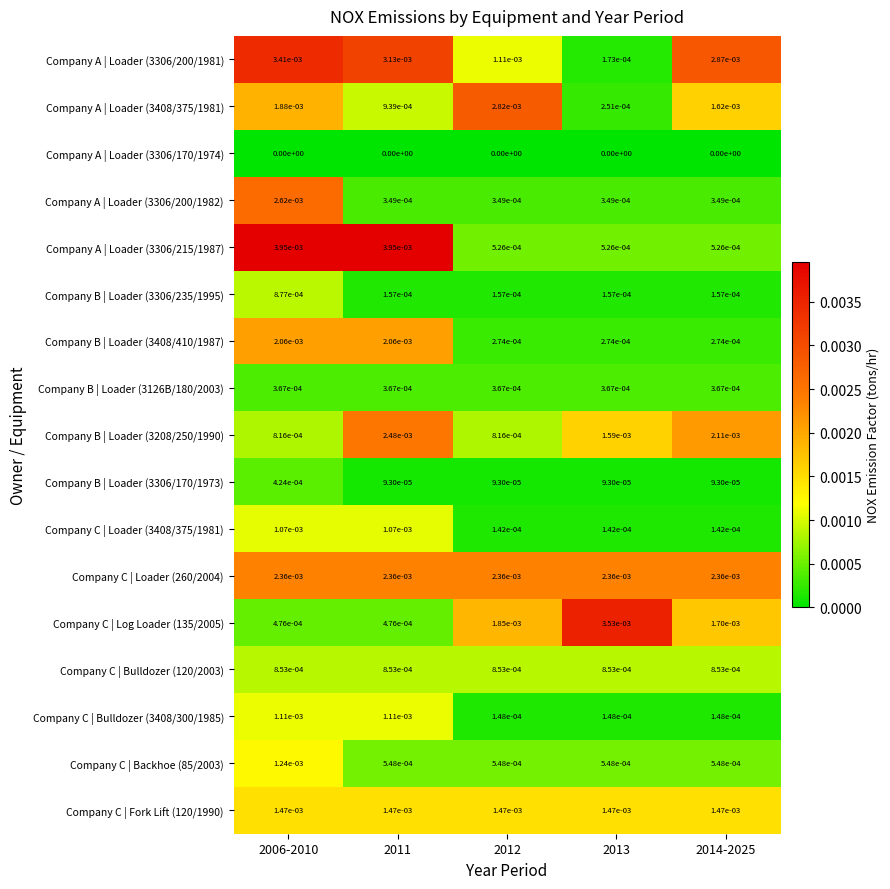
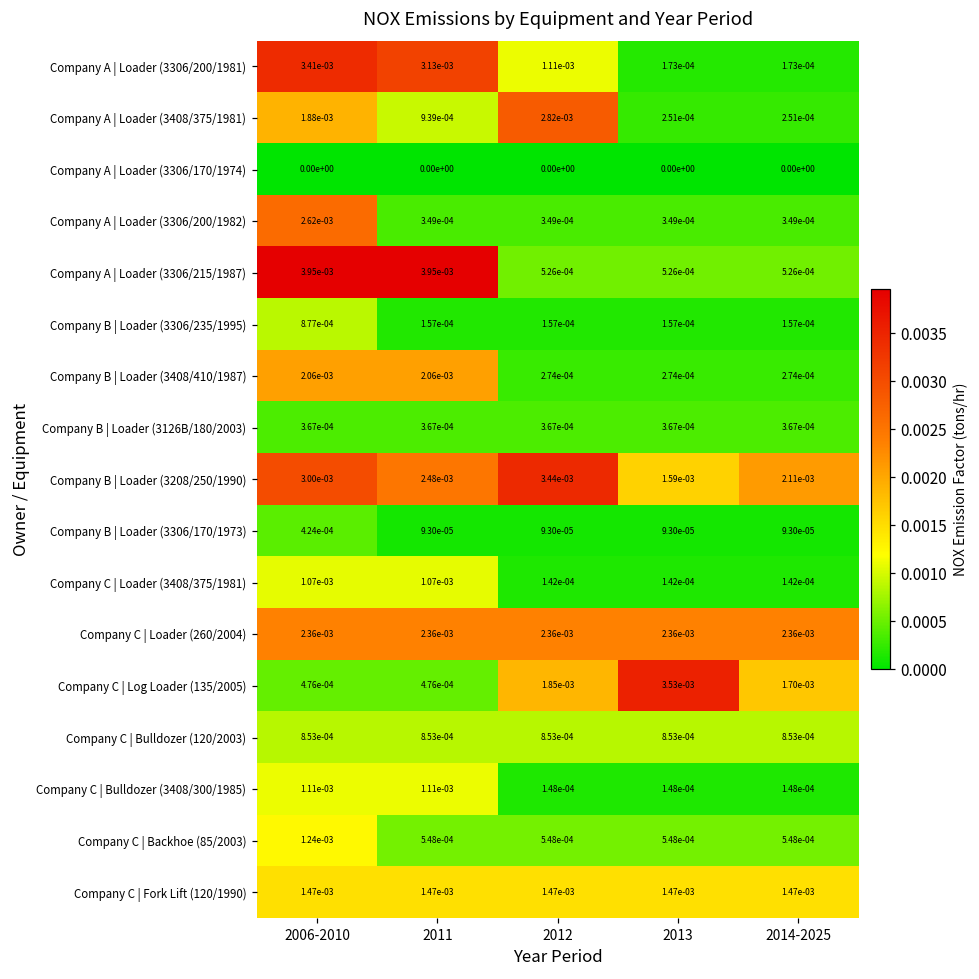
  {
    "Company A | Loader (3306/200/1981)": {
      "2006-2010": "3.41e-03",
      "2011": "3.13e-03",
      "2012": "1.11e-03",
      "2013": "1.73e-04",
-     "2014-2025": "2.87e-03"
+     "2014-2025": "1.73e-04"
    },
    "Company A | Loader (3408/375/1981)": {
      "2006-2010": "1.88e-03",
      "2011": "9.39e-04",
      "2012": "2.82e-03",
      "2013": "2.51e-04",
-     "2014-2025": "1.62e-03"
+     "2014-2025": "2.51e-04"
    },
    "Company A | Loader (3306/170/1974)": {
      "2006-2010": "0.00e+00",
      "2011": "0.00e+00",
      "2012": "0.00e+00",
      "2013": "0.00e+00",
      "2014-2025": "0.00e+00"
    },
    "Company A | Loader (3306/200/1982)": {
      "2006-2010": "2.62e-03",
      "2011": "3.49e-04",
      "2012": "3.49e-04",
      "2013": "3.49e-04",
      "2014-2025": "3.49e-04"
    },
    "Company A | Loader (3306/215/1987)": {
      "2006-2010": "3.95e-03",
      "2011": "3.95e-03",
      "2012": "5.26e-04",
      "2013": "5.26e-04",
      "2014-2025": "5.26e-04"
    },
    "Company B | Loader (3306/235/1995)": {
      "2006-2010": "8.77e-04",
      "2011": "1.57e-04",
      "2012": "1.57e-04",
      "2013": "1.57e-04",
      "2014-2025": "1.57e-04"
    },
    "Company B | Loader (3408/410/1987)": {
      "2006-2010": "2.06e-03",
      "2011": "2.06e-03",
      "2012": "2.74e-04",
      "2013": "2.74e-04",
      "2014-2025": "2.74e-04"
    },
    "Company B | Loader (3126B/180/2003)": {
      "2006-2010": "3.67e-04",
      "2011": "3.67e-04",
      "2012": "3.67e-04",
      "2013": "3.67e-04",
      "2014-2025": "3.67e-04"
    },
    "Company B | Loader (3208/250/1990)": {
-     "2006-2010": "8.16e-04",
+     "2006-2010": "3.00e-03",
      "2011": "2.48e-03",
-     "2012": "8.16e-04",
+     "2012": "3.44e-03",
      "2013": "1.59e-03",
      "2014-2025": "2.11e-03"
    },
    "Company B | Loader (3306/170/1973)": {
      "2006-2010": "4.24e-04",
      "2011": "9.30e-05",
      "2012": "9.30e-05",
      "2013": "9.30e-05",
      "2014-2025": "9.30e-05"
    },
    "Company C | Loader (3408/375/1981)": {
      "2006-2010": "1.07e-03",
      "2011": "1.07e-03",
      "2012": "1.42e-04",
      "2013": "1.42e-04",
      "2014-2025": "1.42e-04"
    },
    "Company C | Loader (260/2004)": {
      "2006-2010": "2.36e-03",
      "2011": "2.36e-03",
      "2012": "2.36e-03",
      "2013": "2.36e-03",
      "2014-2025": "2.36e-03"
    },
    "Company C | Log Loader (135/2005)": {
      "2006-2010": "4.76e-04",
      "2011": "4.76e-04",
      "2012": "1.85e-03",
      "2013": "3.53e-03",
      "2014-2025": "1.70e-03"
    },
    "Company C | Bulldozer (120/2003)": {
      "2006-2010": "8.53e-04",
      "2011": "8.53e-04",
      "2012": "8.53e-04",
      "2013": "8.53e-04",
      "2014-2025": "8.53e-04"
    },
    "Company C | Bulldozer (3408/300/1985)": {
      "2006-2010": "1.11e-03",
      "2011": "1.11e-03",
      "2012": "1.48e-04",
      "2013": "1.48e-04",
      "2014-2025": "1.48e-04"
    },
    "Company C | Backhoe (85/2003)": {
      "2006-2010": "1.24e-03",
      "2011": "5.48e-04",
      "2012": "5.48e-04",
      "2013": "5.48e-04",
      "2014-2025": "5.48e-04"
    },
    "Company C | Fork Lift (120/1990)": {
      "2006-2010": "1.47e-03",
      "2011": "1.47e-03",
      "2012": "1.47e-03",
      "2013": "1.47e-03",
      "2014-2025": "1.47e-03"
    }
  }
